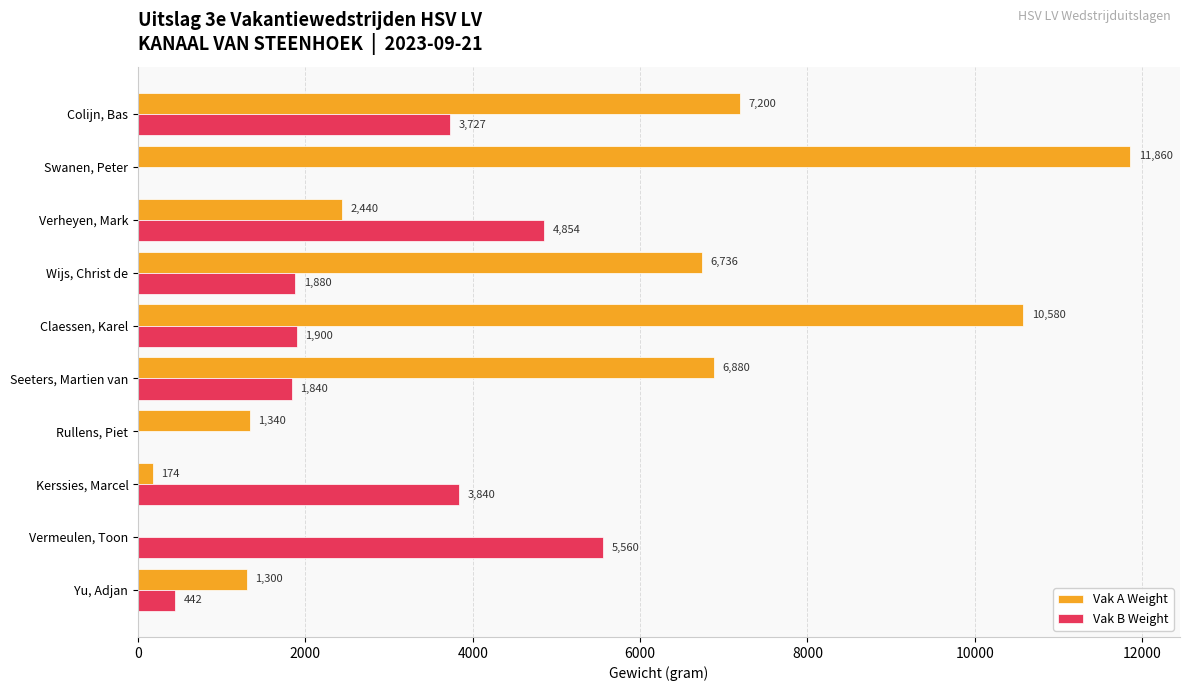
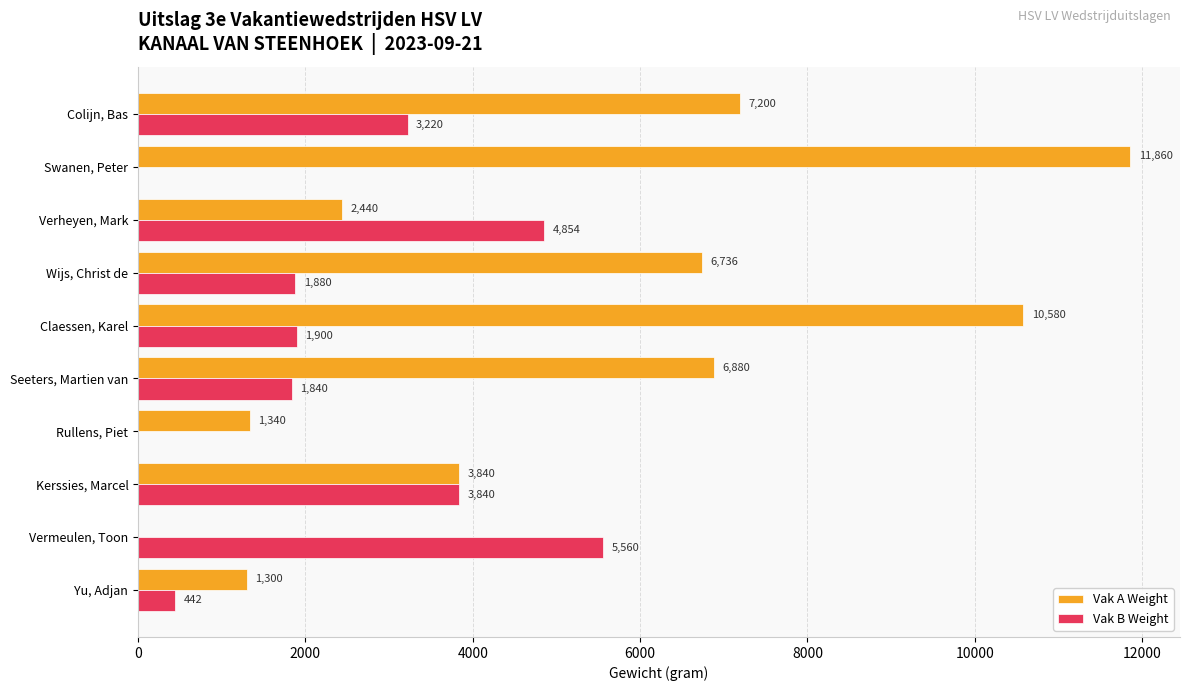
  {
    "Vak A Weight": {
      "Colijn, Bas": "7,200",
      "Swanen, Peter": "11,860",
      "Verheyen, Mark": "2,440",
      "Wijs, Christ de": "6,736",
      "Claessen, Karel": "10,580",
      "Seeters, Martien van": "6,880",
      "Rullens, Piet": "1,340",
-     "Kerssies, Marcel": "174",
+     "Kerssies, Marcel": "3,840",
      "Yu, Adjan": "1,300"
    },
    "Vak B Weight": {
-     "Colijn, Bas": "3,727",
+     "Colijn, Bas": "3,220",
      "Verheyen, Mark": "4,854",
      "Wijs, Christ de": "1,880",
      "Claessen, Karel": "1,900",
      "Seeters, Martien van": "1,840",
      "Kerssies, Marcel": "3,840",
      "Vermeulen, Toon": "5,560",
      "Yu, Adjan": "442"
    }
  }
